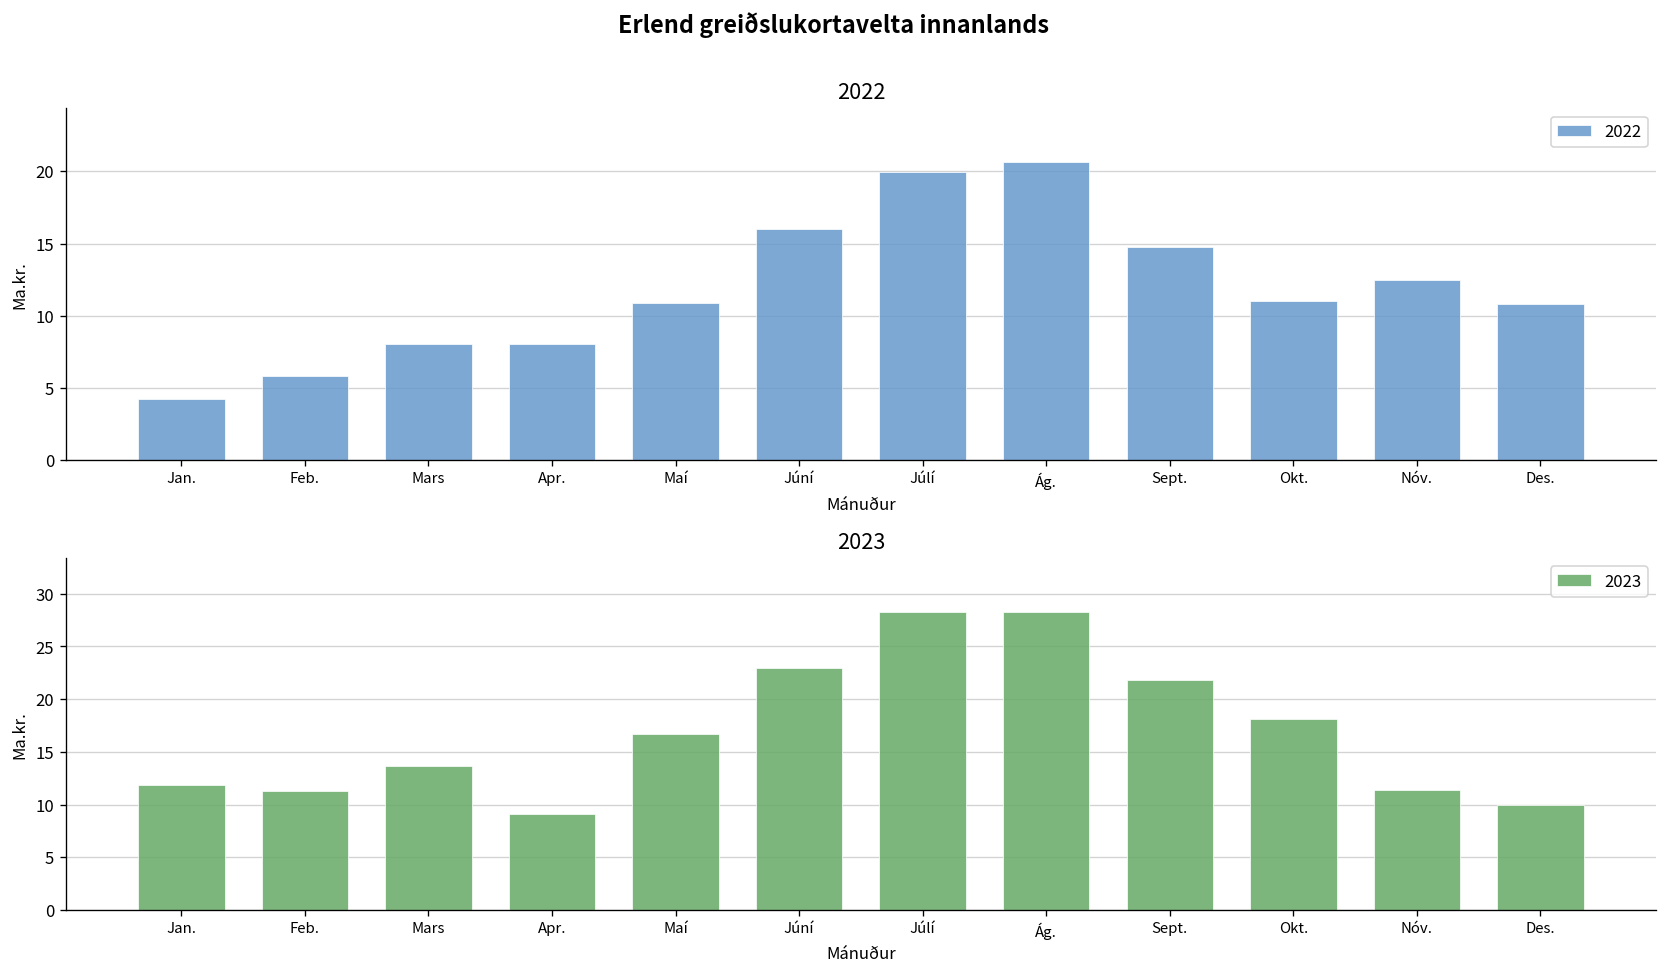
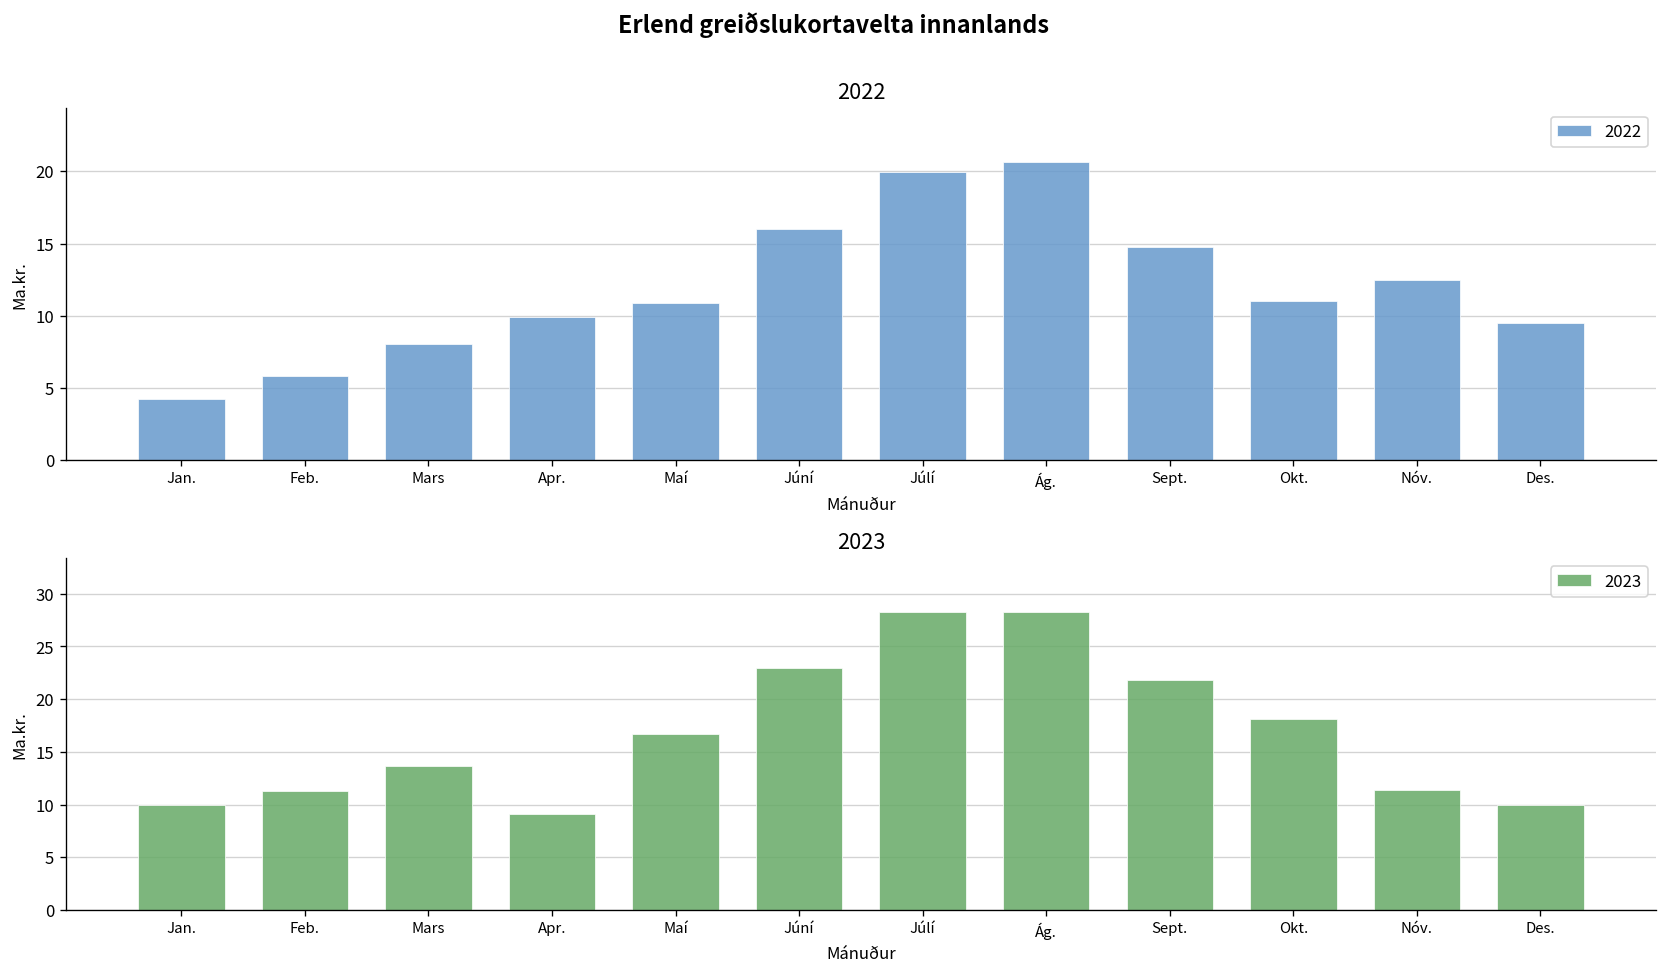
  {
    "2022": {
      "Jan.": 4.3,
      "Feb.": 5.8,
      "Mars": 8.1,
-     "Apr.": 8.1,
+     "Apr.": 9.9,
      "Maí": 10.9,
      "Júní": 16.0,
      "Júlí": 20.0,
      "Ág.": 20.6,
      "Sept.": 14.8,
      "Okt.": 11.0,
      "Nóv.": 12.5,
-     "Des.": 10.8
+     "Des.": 9.5
    },
    "2023": {
-     "Jan.": 12,
+     "Jan.": 10,
      "Feb.": 11,
      "Mars": 14,
      "Apr.": 9,
      "Maí": 17,
      "Júní": 23,
      "Júlí": 28,
      "Ág.": 28,
      "Sept.": 22,
      "Okt.": 18,
      "Nóv.": 11,
      "Des.": 10
    }
  }
